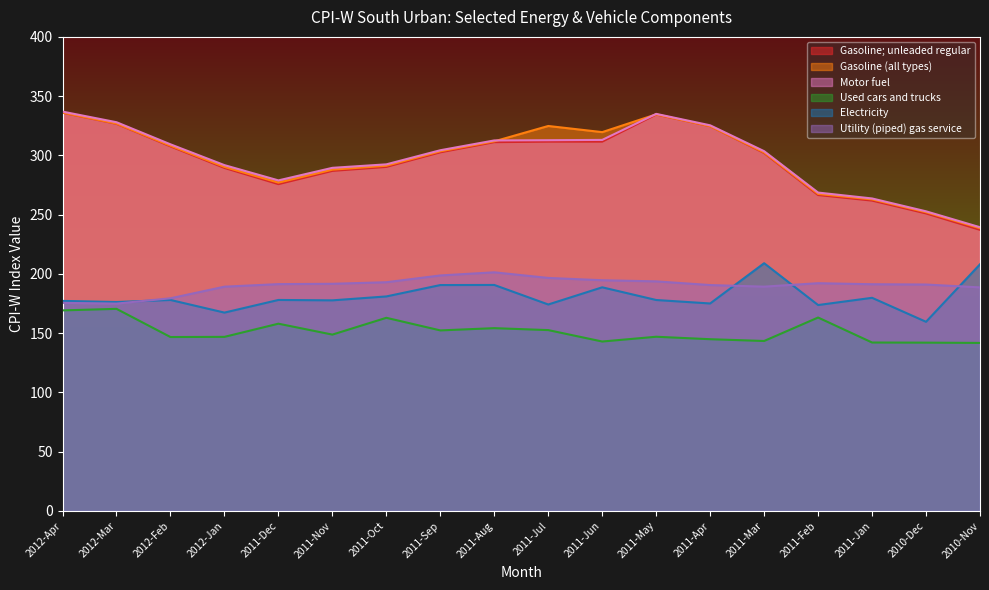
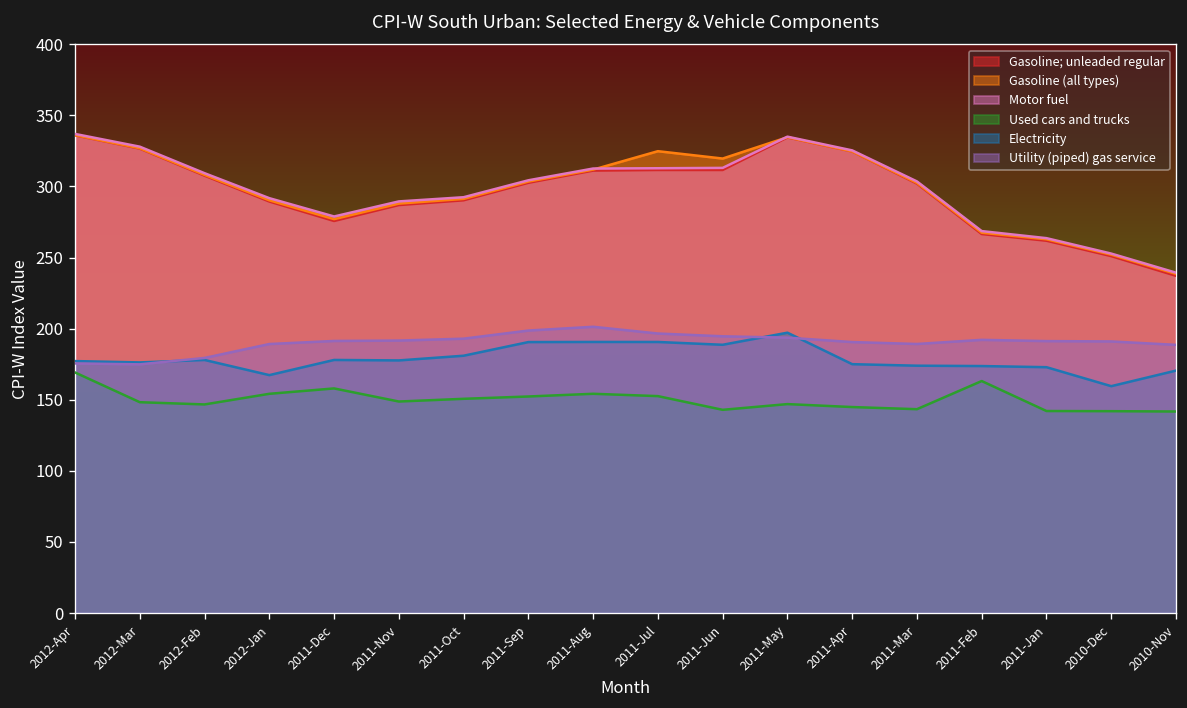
  {
    "Gasoline (all types)": {
      "2011-Jul": 325,
      "2011-Jun": 320
    },
    "Used cars and trucks": {
      "2012-Apr": 169,
-     "2012-Mar": 170,
+     "2012-Mar": 148,
      "2012-Feb": 147,
-     "2012-Jan": 147,
+     "2012-Jan": 154,
      "2011-Dec": 158,
      "2011-Nov": 149,
-     "2011-Oct": 163,
+     "2011-Oct": 151,
      "2011-Sep": 152,
      "2011-Aug": 154,
      "2011-Jul": 153,
      "2011-Jun": 143,
      "2011-May": 147,
      "2011-Apr": 145,
      "2011-Mar": 143,
      "2011-Feb": 163,
      "2011-Jan": 142,
      "2010-Dec": 142,
      "2010-Nov": 142
    },
    "Electricity": {
      "2012-Jan": 167,
      "2011-Dec": 178,
      "2011-Nov": 178,
      "2011-Oct": 181,
      "2011-Sep": 191,
      "2011-Aug": 191,
-     "2011-Jul": 174,
+     "2011-Jul": 191,
      "2011-Jun": 189,
-     "2011-May": 178,
+     "2011-May": 197,
      "2011-Apr": 175,
-     "2011-Mar": 209,
+     "2011-Mar": 174,
      "2011-Feb": 174,
-     "2011-Jan": 180,
+     "2011-Jan": 173,
      "2010-Dec": 160,
-     "2010-Nov": 208
+     "2010-Nov": 171
    }
  }
